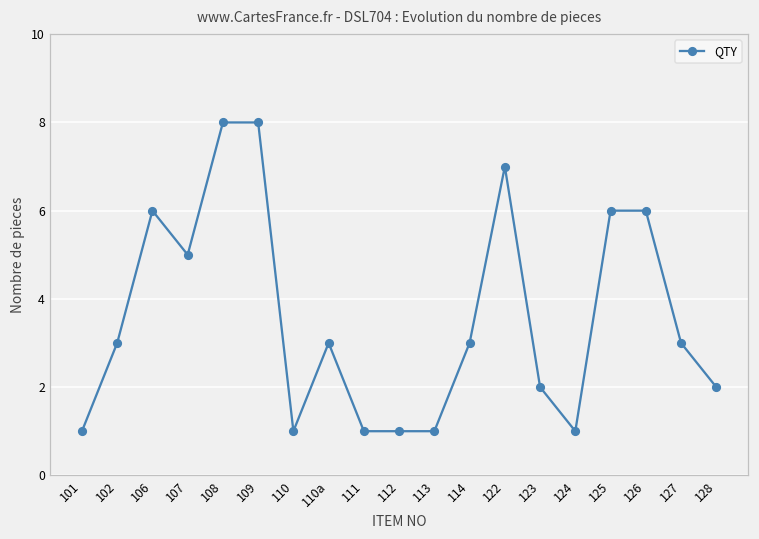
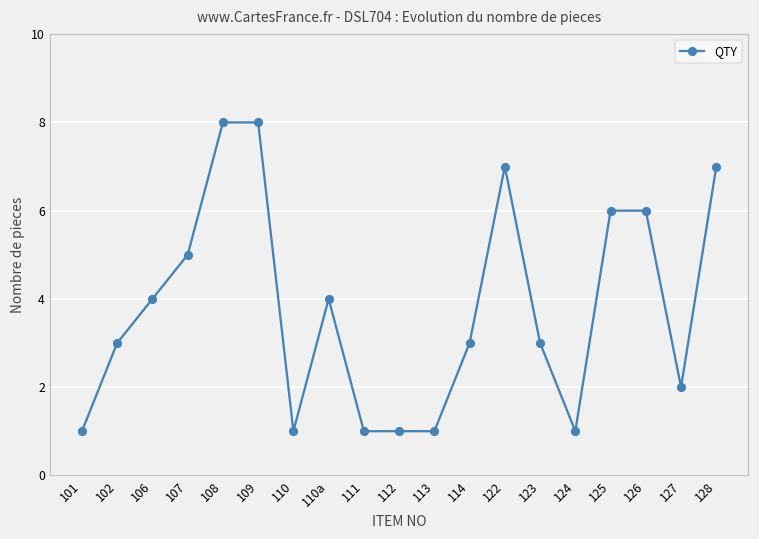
  {
    "101": 1,
    "102": 3,
-   "106": 6,
+   "106": 4,
    "107": 5,
    "108": 8,
    "109": 8,
    "110": 1,
-   "110a": 3,
+   "110a": 4,
    "111": 1,
    "112": 1,
    "113": 1,
    "114": 3,
    "122": 7,
-   "123": 2,
+   "123": 3,
    "124": 1,
    "125": 6,
    "126": 6,
-   "127": 3,
-   "128": 2
+   "127": 2,
+   "128": 7
  }
